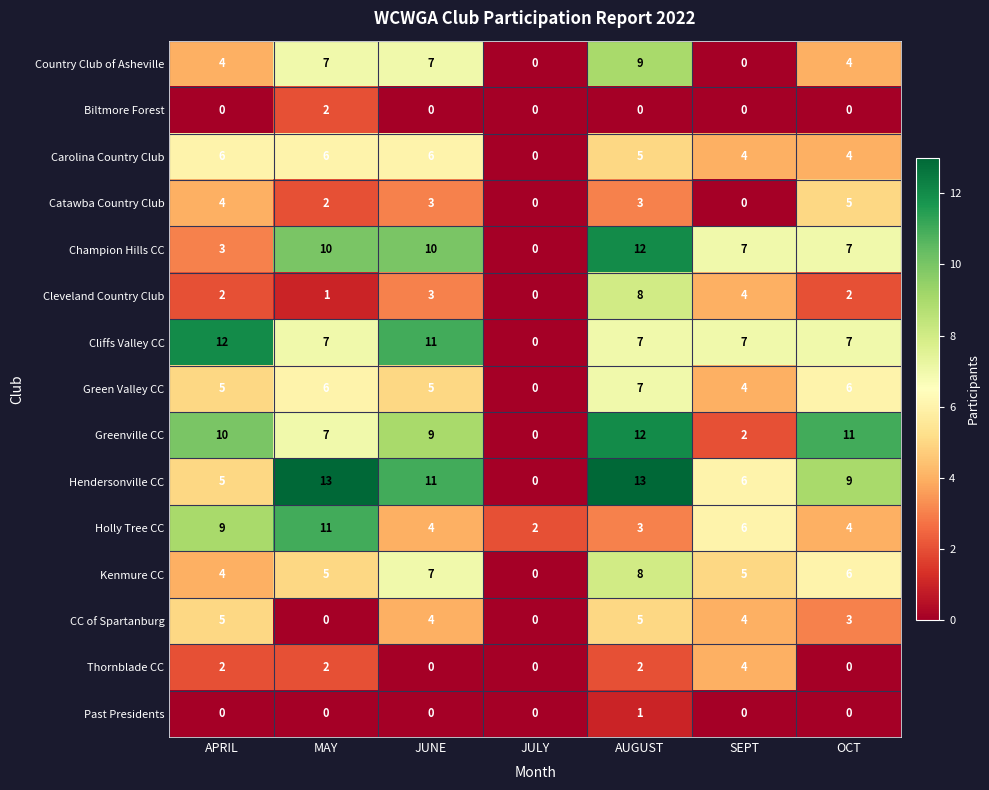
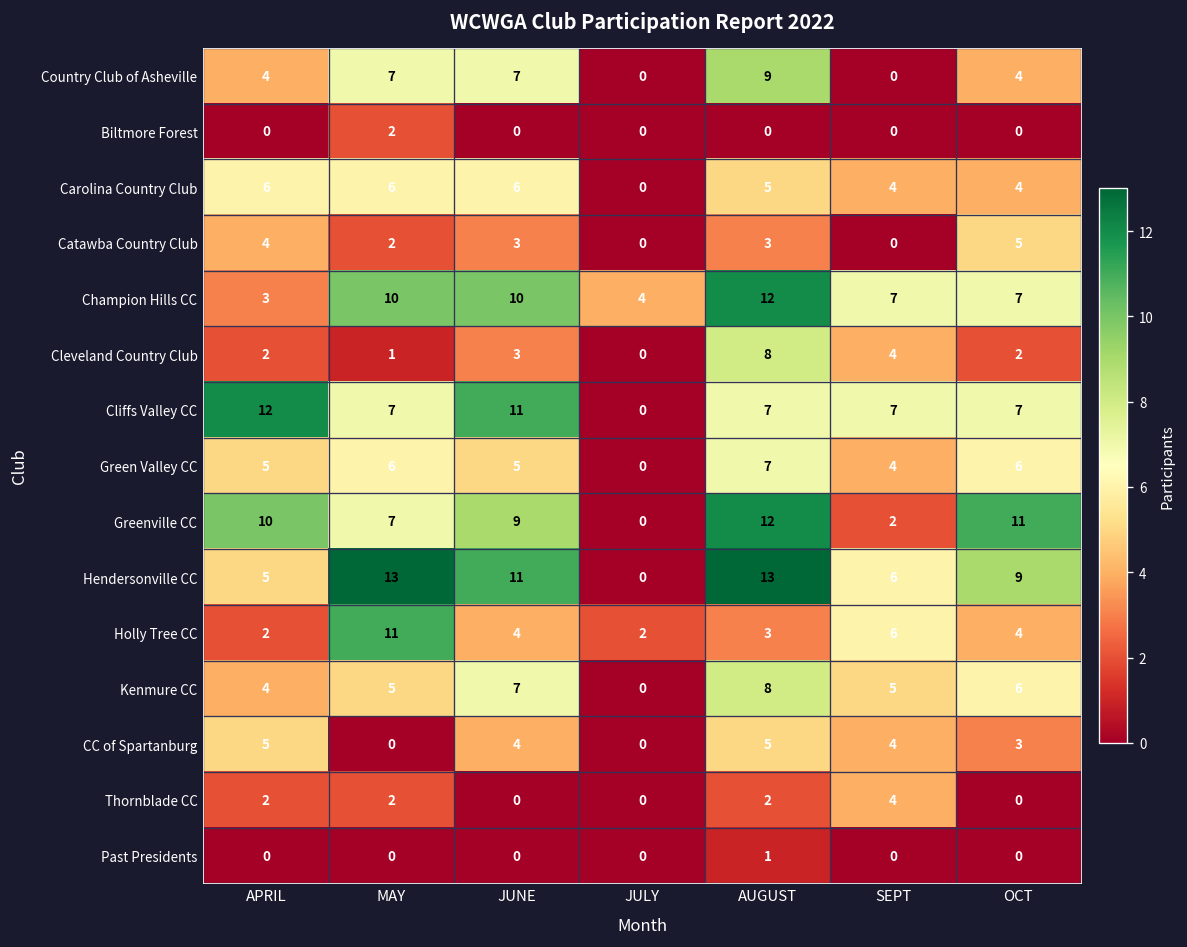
  {
    "Country Club of Asheville": {
      "APRIL": 4,
      "MAY": 7,
      "JUNE": 7,
      "JULY": 0,
      "AUGUST": 9,
      "SEPT": 0,
      "OCT": 4
    },
    "Biltmore Forest": {
      "APRIL": 0,
      "MAY": 2,
      "JUNE": 0,
      "JULY": 0,
      "AUGUST": 0,
      "SEPT": 0,
      "OCT": 0
    },
    "Carolina Country Club": {
      "APRIL": 6,
      "MAY": 6,
      "JUNE": 6,
      "JULY": 0,
      "AUGUST": 5,
      "SEPT": 4,
      "OCT": 4
    },
    "Catawba Country Club": {
      "APRIL": 4,
      "MAY": 2,
      "JUNE": 3,
      "JULY": 0,
      "AUGUST": 3,
      "SEPT": 0,
      "OCT": 5
    },
    "Champion Hills CC": {
      "APRIL": 3,
      "MAY": 10,
      "JUNE": 10,
-     "JULY": 0,
+     "JULY": 4,
      "AUGUST": 12,
      "SEPT": 7,
      "OCT": 7
    },
    "Cleveland Country Club": {
      "APRIL": 2,
      "MAY": 1,
      "JUNE": 3,
      "JULY": 0,
      "AUGUST": 8,
      "SEPT": 4,
      "OCT": 2
    },
    "Cliffs Valley CC": {
      "APRIL": 12,
      "MAY": 7,
      "JUNE": 11,
      "JULY": 0,
      "AUGUST": 7,
      "SEPT": 7,
      "OCT": 7
    },
    "Green Valley CC": {
      "APRIL": 5,
      "MAY": 6,
      "JUNE": 5,
      "JULY": 0,
      "AUGUST": 7,
      "SEPT": 4,
      "OCT": 6
    },
    "Greenville CC": {
      "APRIL": 10,
      "MAY": 7,
      "JUNE": 9,
      "JULY": 0,
      "AUGUST": 12,
      "SEPT": 2,
      "OCT": 11
    },
    "Hendersonville CC": {
      "APRIL": 5,
      "MAY": 13,
      "JUNE": 11,
      "JULY": 0,
      "AUGUST": 13,
      "SEPT": 6,
      "OCT": 9
    },
    "Holly Tree CC": {
-     "APRIL": 9,
+     "APRIL": 2,
      "MAY": 11,
      "JUNE": 4,
      "JULY": 2,
      "AUGUST": 3,
      "SEPT": 6,
      "OCT": 4
    },
    "Kenmure CC": {
      "APRIL": 4,
      "MAY": 5,
      "JUNE": 7,
      "JULY": 0,
      "AUGUST": 8,
      "SEPT": 5,
      "OCT": 6
    },
    "CC of Spartanburg": {
      "APRIL": 5,
      "MAY": 0,
      "JUNE": 4,
      "JULY": 0,
      "AUGUST": 5,
      "SEPT": 4,
      "OCT": 3
    },
    "Thornblade CC": {
      "APRIL": 2,
      "MAY": 2,
      "JUNE": 0,
      "JULY": 0,
      "AUGUST": 2,
      "SEPT": 4,
      "OCT": 0
    },
    "Past Presidents": {
      "APRIL": 0,
      "MAY": 0,
      "JUNE": 0,
      "JULY": 0,
      "AUGUST": 1,
      "SEPT": 0,
      "OCT": 0
    }
  }
